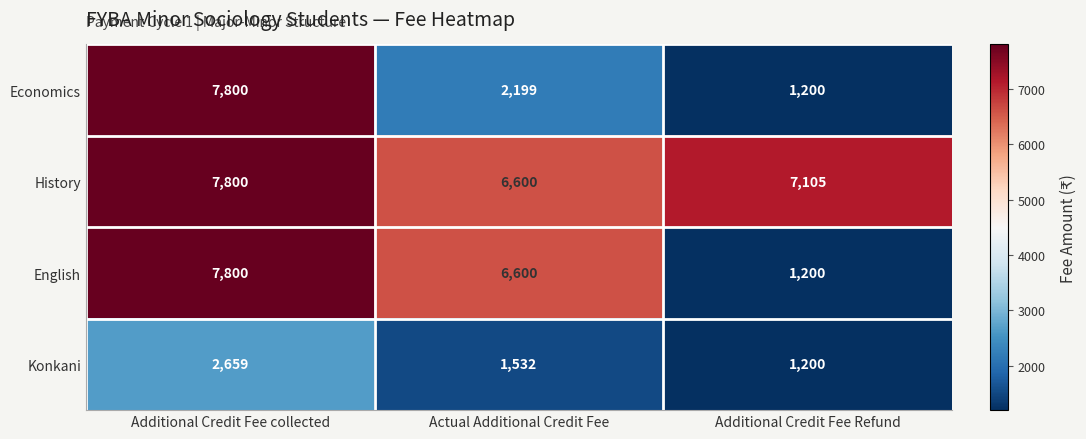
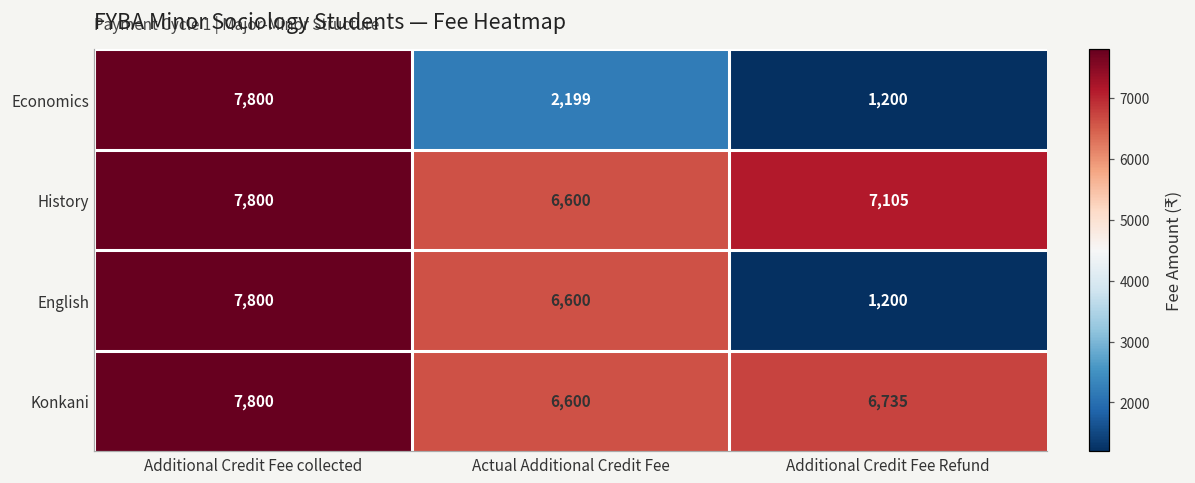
  {
    "Economics": {
      "Additional Credit Fee collected": "7,800",
      "Actual Additional Credit Fee": "2,199",
      "Additional Credit Fee Refund": "1,200"
    },
    "History": {
      "Additional Credit Fee collected": "7,800",
      "Actual Additional Credit Fee": "6,600",
      "Additional Credit Fee Refund": "7,105"
    },
    "English": {
      "Additional Credit Fee collected": "7,800",
      "Actual Additional Credit Fee": "6,600",
      "Additional Credit Fee Refund": "1,200"
    },
    "Konkani": {
-     "Additional Credit Fee collected": "2,659",
-     "Actual Additional Credit Fee": "1,532",
-     "Additional Credit Fee Refund": "1,200"
+     "Additional Credit Fee collected": "7,800",
+     "Actual Additional Credit Fee": "6,600",
+     "Additional Credit Fee Refund": "6,735"
    }
  }
